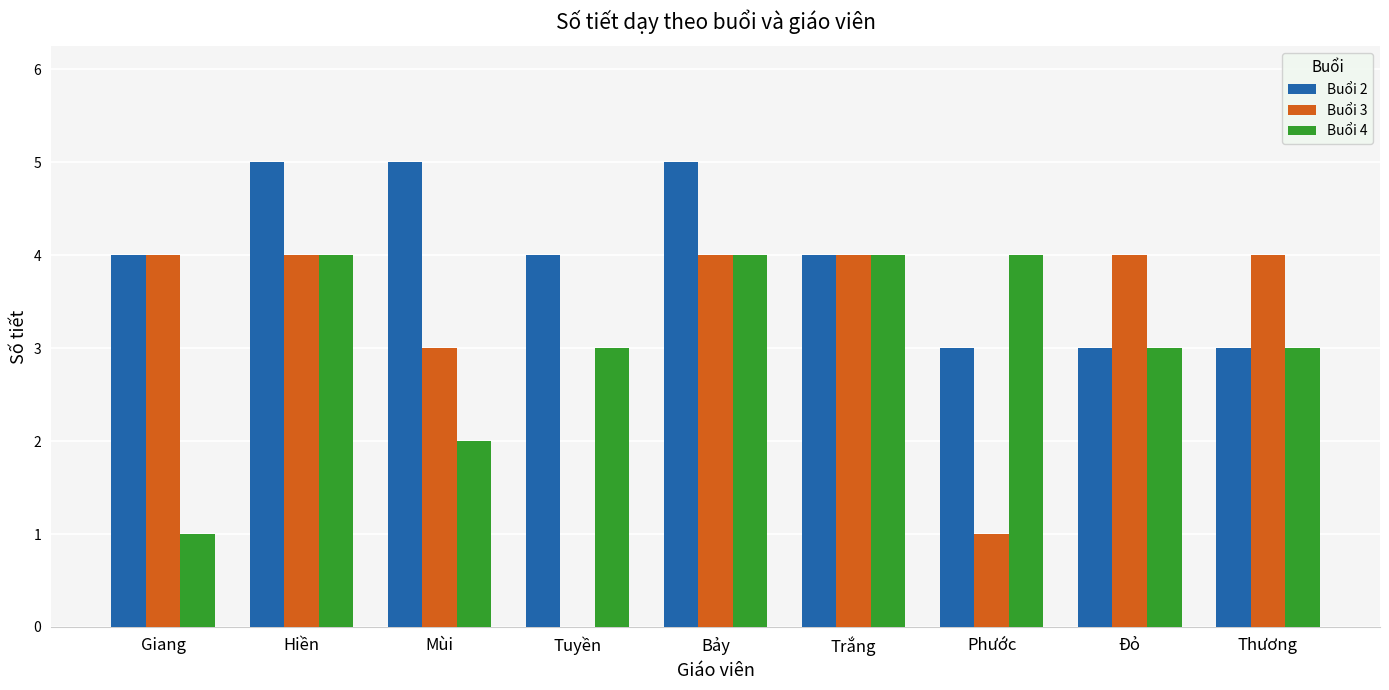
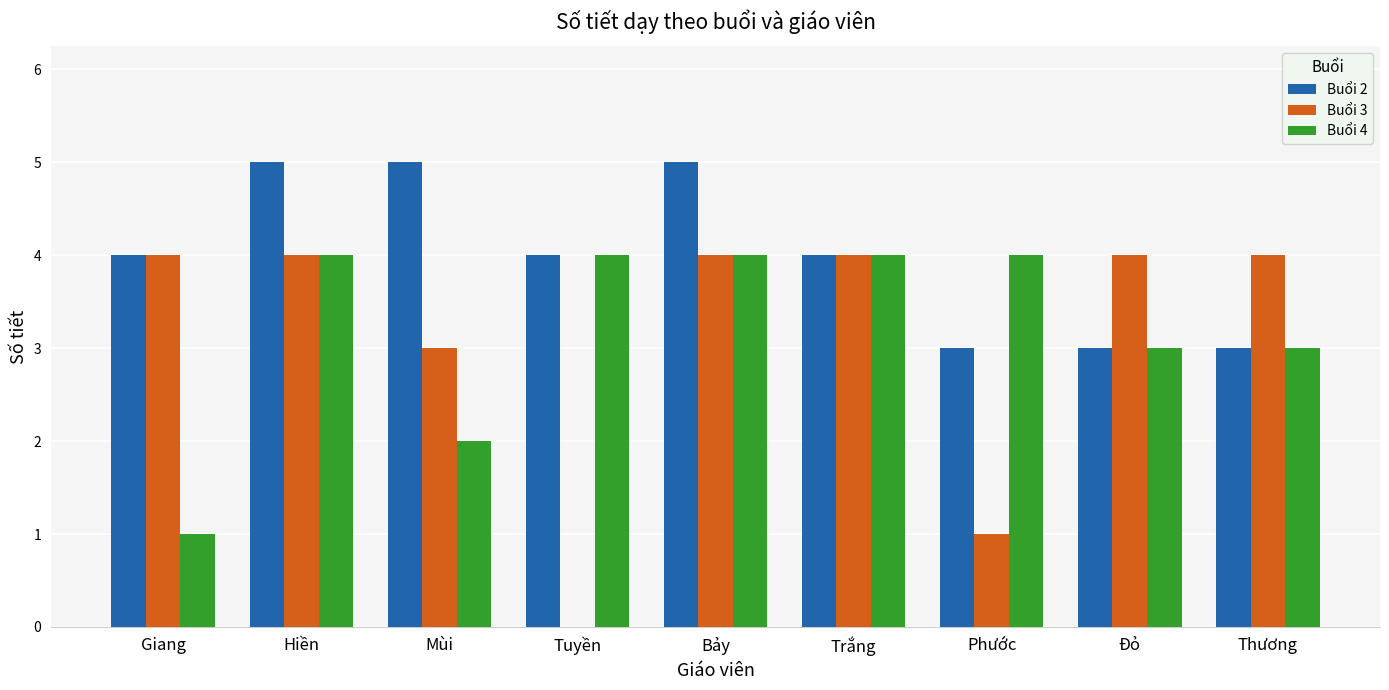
  {
    "Buổi 2": {
      "Giang": 4,
      "Hiền": 5,
      "Mùi": 5,
      "Tuyền": 4,
      "Bảy": 5,
      "Trắng": 4,
      "Phước": 3,
      "Đỏ": 3,
      "Thương": 3
    },
    "Buổi 3": {
      "Giang": 4,
      "Hiền": 4,
      "Mùi": 3,
      "Tuyền": 0,
      "Bảy": 4,
      "Trắng": 4,
      "Phước": 1,
      "Đỏ": 4,
      "Thương": 4
    },
    "Buổi 4": {
      "Giang": 1,
      "Hiền": 4,
      "Mùi": 2,
-     "Tuyền": 3,
+     "Tuyền": 4,
      "Bảy": 4,
      "Trắng": 4,
      "Phước": 4,
      "Đỏ": 3,
      "Thương": 3
    }
  }
